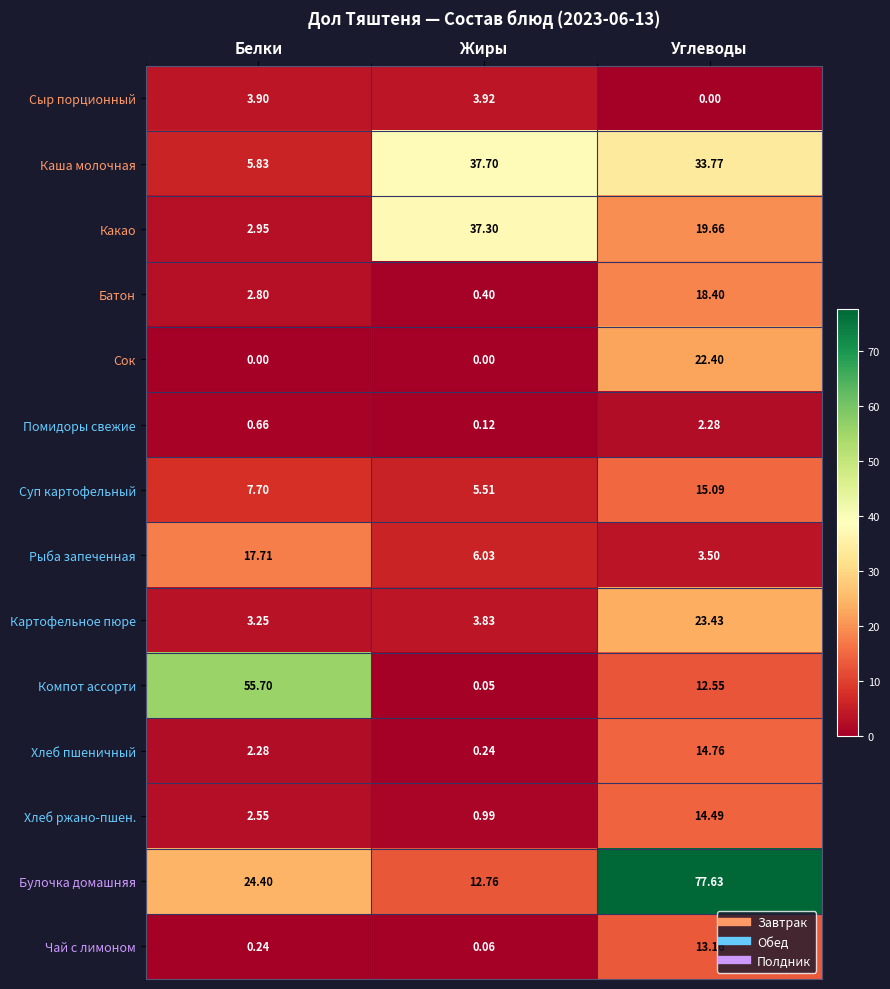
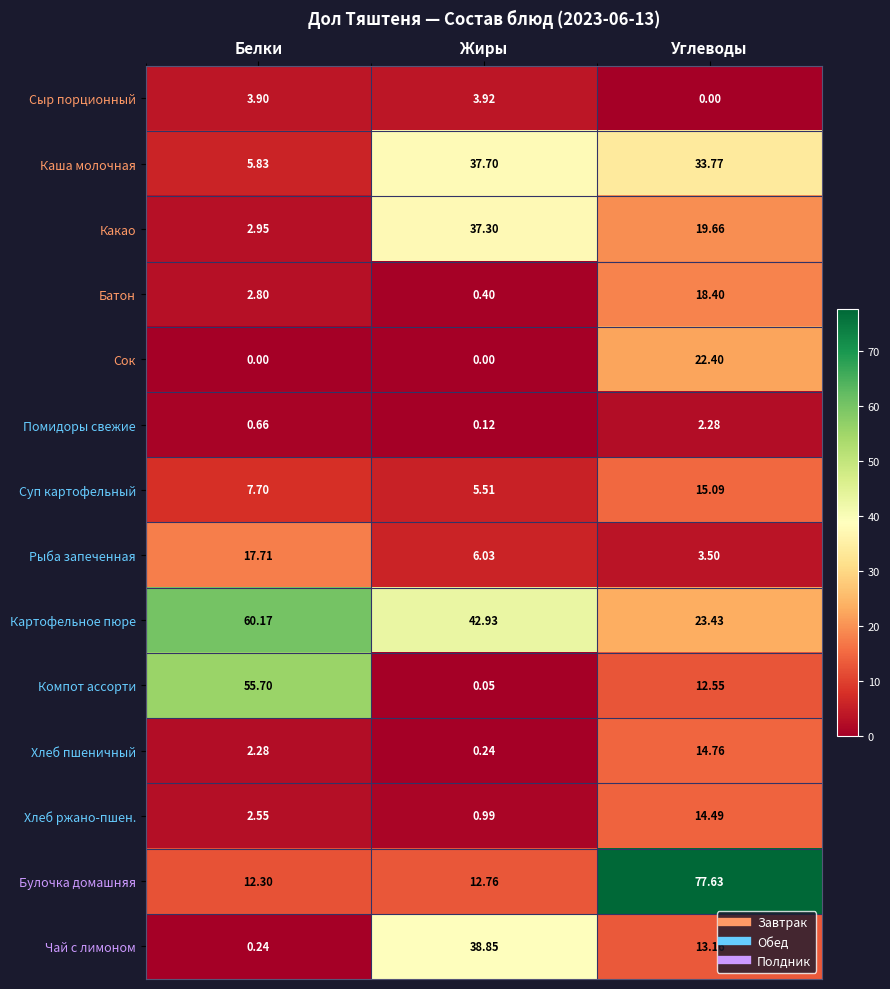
  {
    "Сыр порционный": {
      "Белки": 3.90,
      "Жиры": 3.92,
      "Углеводы": 0.00
    },
    "Каша молочная": {
      "Белки": 5.83,
      "Жиры": 37.70,
      "Углеводы": 33.77
    },
    "Какао": {
      "Белки": 2.95,
      "Жиры": 37.30,
      "Углеводы": 19.66
    },
    "Батон": {
      "Белки": 2.80,
      "Жиры": 0.40,
      "Углеводы": 18.40
    },
    "Сок": {
      "Белки": 0.00,
      "Жиры": 0.00,
      "Углеводы": 22.40
    },
    "Помидоры свежие": {
      "Белки": 0.66,
      "Жиры": 0.12,
      "Углеводы": 2.28
    },
    "Суп картофельный": {
      "Белки": 7.70,
      "Жиры": 5.51,
      "Углеводы": 15.09
    },
    "Рыба запеченная": {
      "Белки": 17.71,
      "Жиры": 6.03,
      "Углеводы": 3.50
    },
    "Картофельное пюре": {
-     "Белки": 3.25,
-     "Жиры": 3.83,
+     "Белки": 60.17,
+     "Жиры": 42.93,
      "Углеводы": 23.43
    },
    "Компот ассорти": {
      "Белки": 55.70,
      "Жиры": 0.05,
      "Углеводы": 12.55
    },
    "Хлеб пшеничный": {
      "Белки": 2.28,
      "Жиры": 0.24,
      "Углеводы": 14.76
    },
    "Хлеб ржано-пшен.": {
      "Белки": 2.55,
      "Жиры": 0.99,
      "Углеводы": 14.49
    },
    "Булочка домашняя": {
-     "Белки": 24.40,
+     "Белки": 12.30,
      "Жиры": 12.76,
      "Углеводы": 77.63
    },
    "Чай с лимоном": {
      "Белки": 0.24,
-     "Жиры": 0.06
+     "Жиры": 38.85
    }
  }
